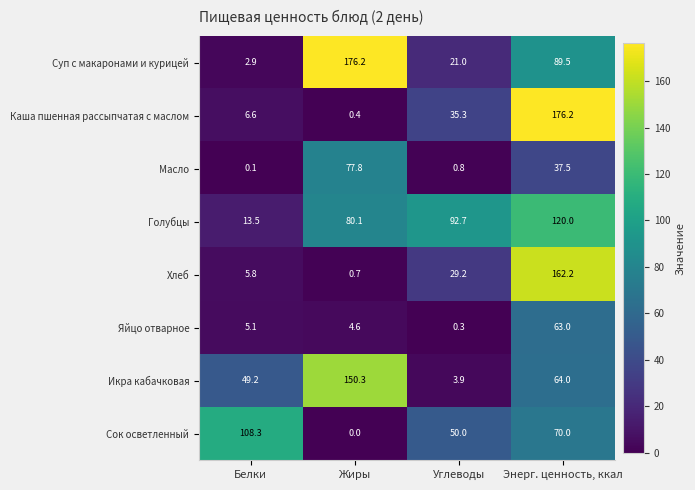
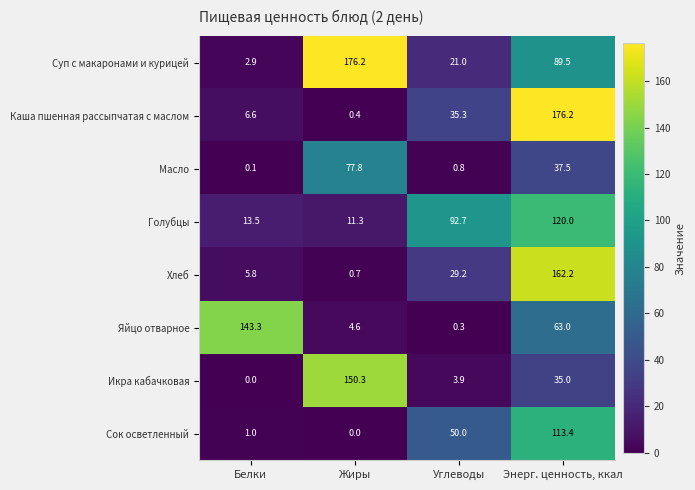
  {
    "Суп с макаронами и курицей": {
      "Белки": 2.9,
      "Жиры": 176.2,
      "Углеводы": 21.0,
      "Энерг. ценность, ккал": 89.5
    },
    "Каша пшенная рассыпчатая с маслом": {
      "Белки": 6.6,
      "Жиры": 0.4,
      "Углеводы": 35.3,
      "Энерг. ценность, ккал": 176.2
    },
    "Масло": {
      "Белки": 0.1,
      "Жиры": 77.8,
      "Углеводы": 0.8,
      "Энерг. ценность, ккал": 37.5
    },
    "Голубцы": {
      "Белки": 13.5,
-     "Жиры": 80.1,
+     "Жиры": 11.3,
      "Углеводы": 92.7,
      "Энерг. ценность, ккал": 120.0
    },
    "Хлеб": {
      "Белки": 5.8,
      "Жиры": 0.7,
      "Углеводы": 29.2,
      "Энерг. ценность, ккал": 162.2
    },
    "Яйцо отварное": {
-     "Белки": 5.1,
+     "Белки": 143.3,
      "Жиры": 4.6,
      "Углеводы": 0.3,
      "Энерг. ценность, ккал": 63.0
    },
    "Икра кабачковая": {
-     "Белки": 49.2,
+     "Белки": 0.0,
      "Жиры": 150.3,
      "Углеводы": 3.9,
-     "Энерг. ценность, ккал": 64.0
+     "Энерг. ценность, ккал": 35.0
    },
    "Сок осветленный": {
-     "Белки": 108.3,
+     "Белки": 1.0,
      "Жиры": 0.0,
      "Углеводы": 50.0,
-     "Энерг. ценность, ккал": 70.0
+     "Энерг. ценность, ккал": 113.4
    }
  }
